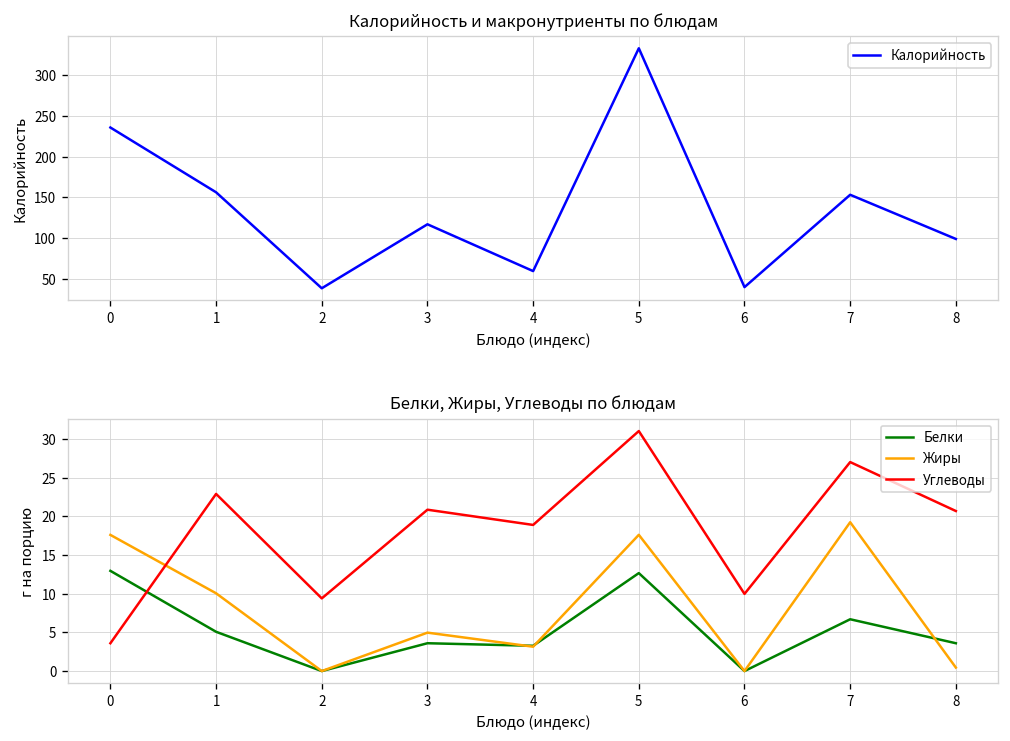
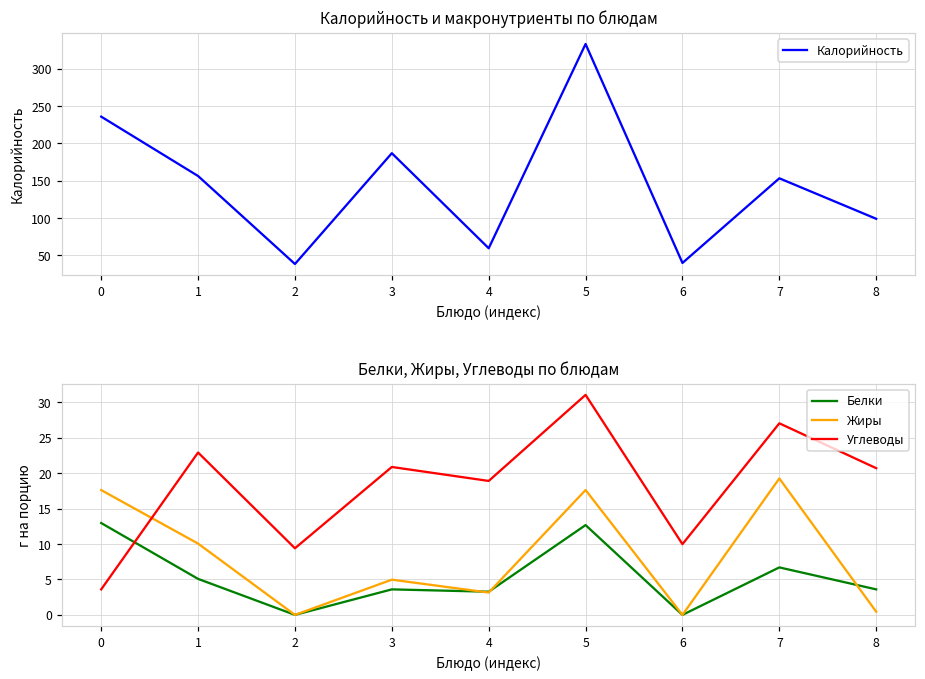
  {
    "Калорийность и макронутриенты по блюдам": {
      "0": 240,
      "1": 160,
      "2": 40,
-     "3": 120,
+     "3": 190,
      "4": 60,
      "5": 330,
      "6": 40,
      "7": 150,
      "8": 100
    },
    "Белки, Жиры, Углеводы по блюдам": {
      "Белки": {
        "0": 13,
        "1": 5,
        "3": 4,
        "5": 13,
        "7": 7,
        "8": 4
      },
      "Жиры": {
        "0": 18,
        "1": 10,
        "3": 5,
        "5": 18,
        "7": 19,
        "8": 0
      },
      "Углеводы": {
        "0": 4,
        "1": 23,
        "2": 9,
        "3": 21,
        "4": 19,
        "5": 31,
        "6": 10,
        "7": 27,
        "8": 21
      }
    }
  }
